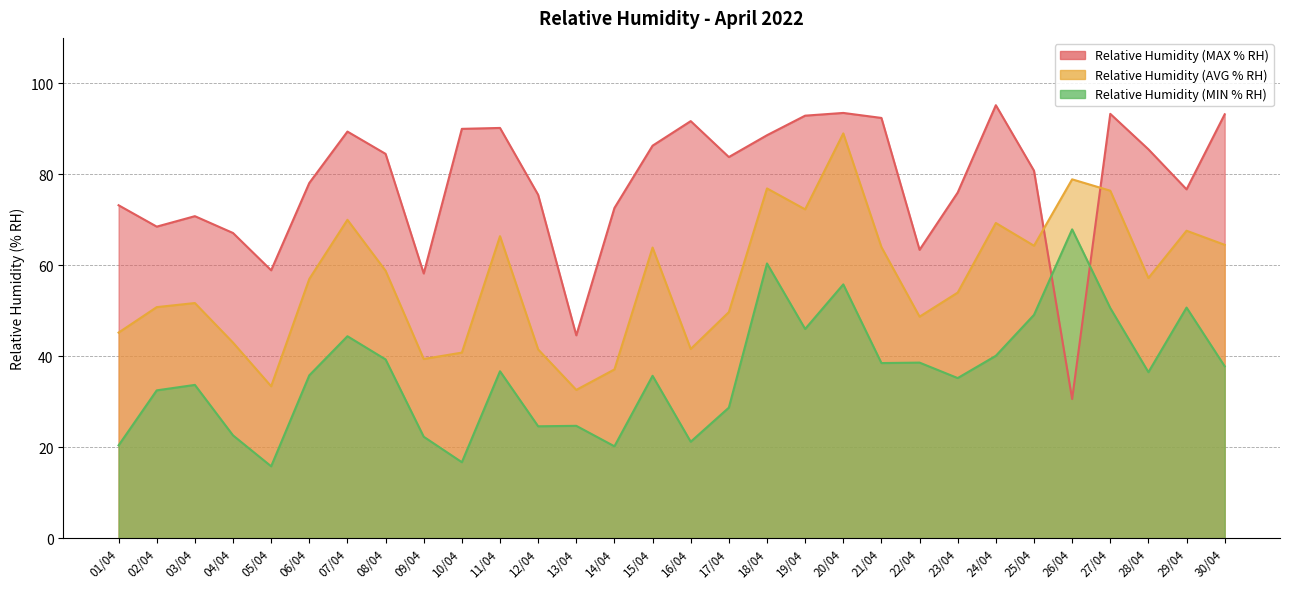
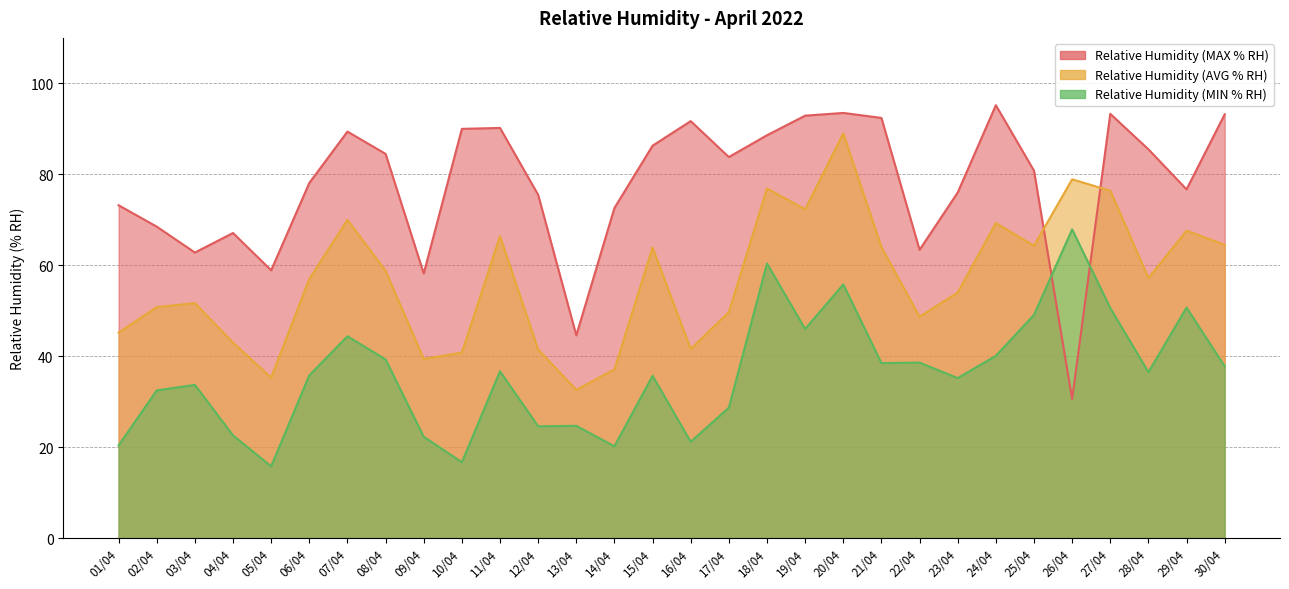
  {
    "Relative Humidity (MAX % RH)": {
      "01/04": 73,
      "02/04": 69,
-     "03/04": 71,
+     "03/04": 63,
      "04/04": 67,
      "05/04": 59,
      "06/04": 78,
      "07/04": 89,
      "08/04": 85,
      "09/04": 58,
      "10/04": 90,
      "11/04": 90,
      "12/04": 76,
      "13/04": 45,
      "14/04": 73,
      "15/04": 86,
      "16/04": 92,
      "17/04": 84,
      "18/04": 89,
      "19/04": 93,
      "20/04": 94,
      "21/04": 92,
      "22/04": 63,
      "23/04": 76,
      "24/04": 95,
      "25/04": 81,
      "26/04": 31,
      "27/04": 93,
      "28/04": 86,
      "29/04": 77,
      "30/04": 93
    },
    "Relative Humidity (AVG % RH)": {
      "01/04": 45,
      "02/04": 51,
      "03/04": 52,
      "04/04": 43,
-     "05/04": 33,
+     "05/04": 35,
      "06/04": 57,
      "07/04": 70,
      "08/04": 59,
      "09/04": 39,
      "10/04": 41,
      "11/04": 66,
      "12/04": 42,
      "13/04": 33,
      "14/04": 37,
      "15/04": 64,
      "16/04": 42,
      "17/04": 50,
      "18/04": 77,
      "19/04": 72,
      "20/04": 89,
      "21/04": 64,
      "22/04": 49,
      "23/04": 54,
      "24/04": 69,
      "25/04": 64,
      "26/04": 79,
      "27/04": 76,
      "28/04": 57,
      "29/04": 68,
      "30/04": 65
    },
    "Relative Humidity (MIN % RH)": {
      "01/04": 20,
      "02/04": 33,
      "03/04": 34,
      "04/04": 23,
      "05/04": 16,
      "06/04": 36,
      "07/04": 44,
      "08/04": 39,
      "09/04": 22,
      "10/04": 17,
      "11/04": 37,
      "12/04": 25,
      "13/04": 25,
      "14/04": 20,
      "15/04": 36,
      "16/04": 21,
      "17/04": 29,
      "18/04": 60,
      "19/04": 46,
      "20/04": 56,
      "21/04": 39,
      "22/04": 39,
      "23/04": 35,
      "24/04": 40,
      "25/04": 49,
      "26/04": 68,
      "27/04": 51,
      "28/04": 37,
      "29/04": 51,
      "30/04": 38
    }
  }
